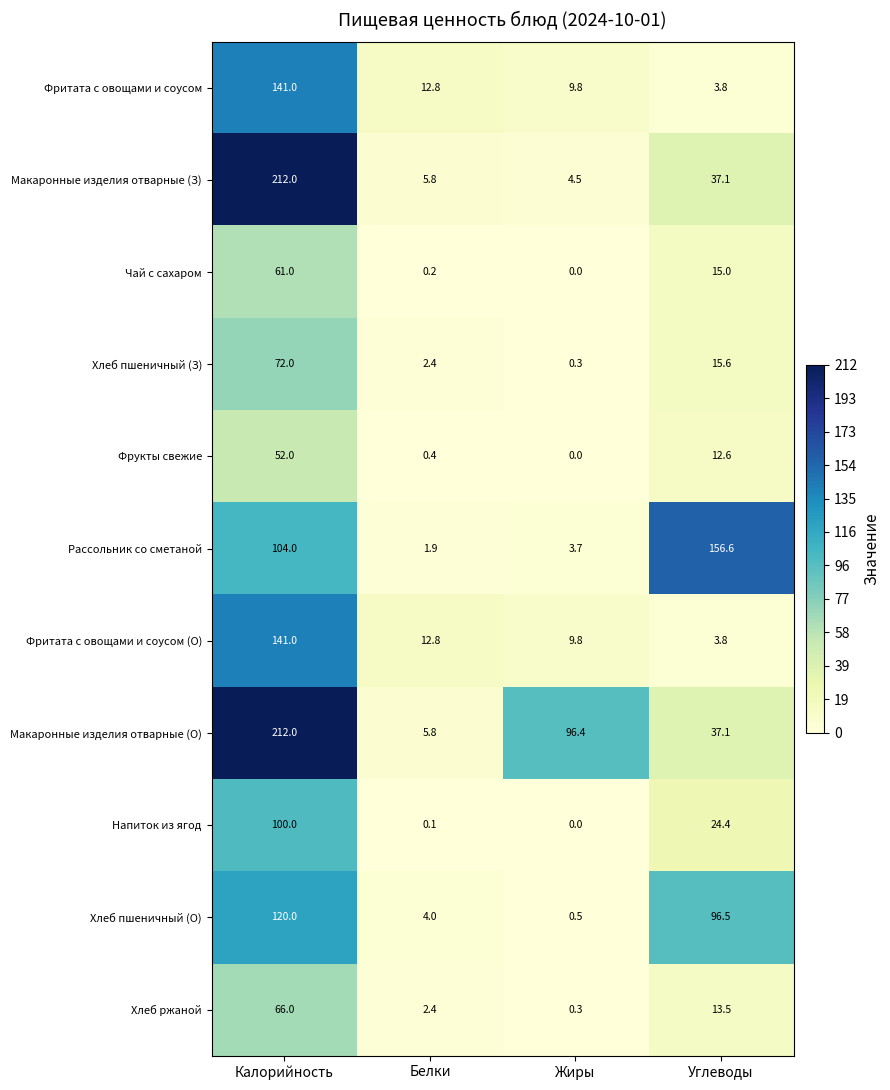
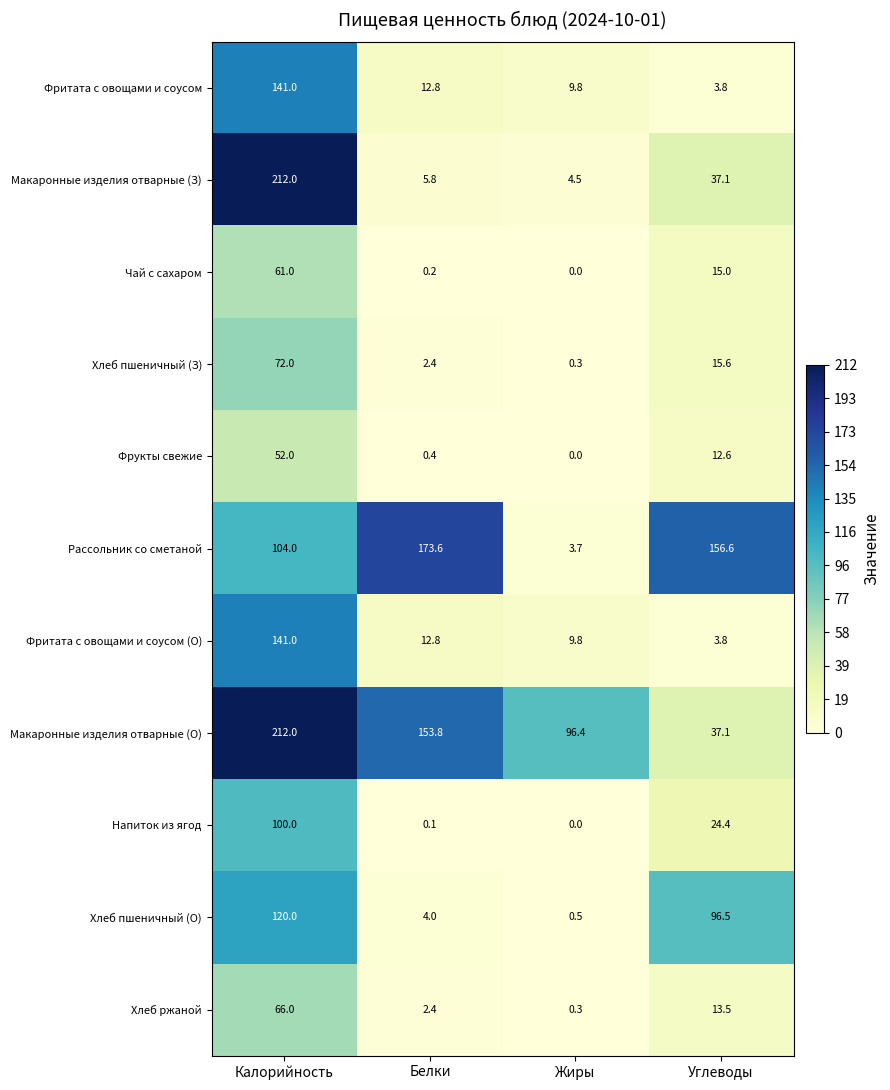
  {
    "Фритата с овощами и соусом": {
      "Калорийность": 141.0,
      "Белки": 12.8,
      "Жиры": 9.8,
      "Углеводы": 3.8
    },
    "Макаронные изделия отварные (З)": {
      "Калорийность": 212.0,
      "Белки": 5.8,
      "Жиры": 4.5,
      "Углеводы": 37.1
    },
    "Чай с сахаром": {
      "Калорийность": 61.0,
      "Белки": 0.2,
      "Жиры": 0.0,
      "Углеводы": 15.0
    },
    "Хлеб пшеничный (З)": {
      "Калорийность": 72.0,
      "Белки": 2.4,
      "Жиры": 0.3,
      "Углеводы": 15.6
    },
    "Фрукты свежие": {
      "Калорийность": 52.0,
      "Белки": 0.4,
      "Жиры": 0.0,
      "Углеводы": 12.6
    },
    "Рассольник со сметаной": {
      "Калорийность": 104.0,
-     "Белки": 1.9,
+     "Белки": 173.6,
      "Жиры": 3.7,
      "Углеводы": 156.6
    },
    "Фритата с овощами и соусом (О)": {
      "Калорийность": 141.0,
      "Белки": 12.8,
      "Жиры": 9.8,
      "Углеводы": 3.8
    },
    "Макаронные изделия отварные (О)": {
      "Калорийность": 212.0,
-     "Белки": 5.8,
+     "Белки": 153.8,
      "Жиры": 96.4,
      "Углеводы": 37.1
    },
    "Напиток из ягод": {
      "Калорийность": 100.0,
      "Белки": 0.1,
      "Жиры": 0.0,
      "Углеводы": 24.4
    },
    "Хлеб пшеничный (О)": {
      "Калорийность": 120.0,
      "Белки": 4.0,
      "Жиры": 0.5,
      "Углеводы": 96.5
    },
    "Хлеб ржаной": {
      "Калорийность": 66.0,
      "Белки": 2.4,
      "Жиры": 0.3,
      "Углеводы": 13.5
    }
  }
